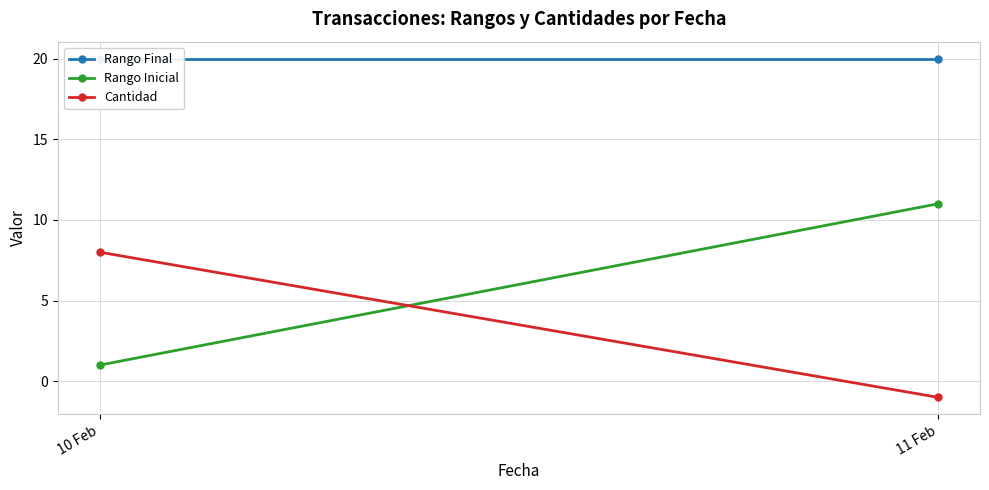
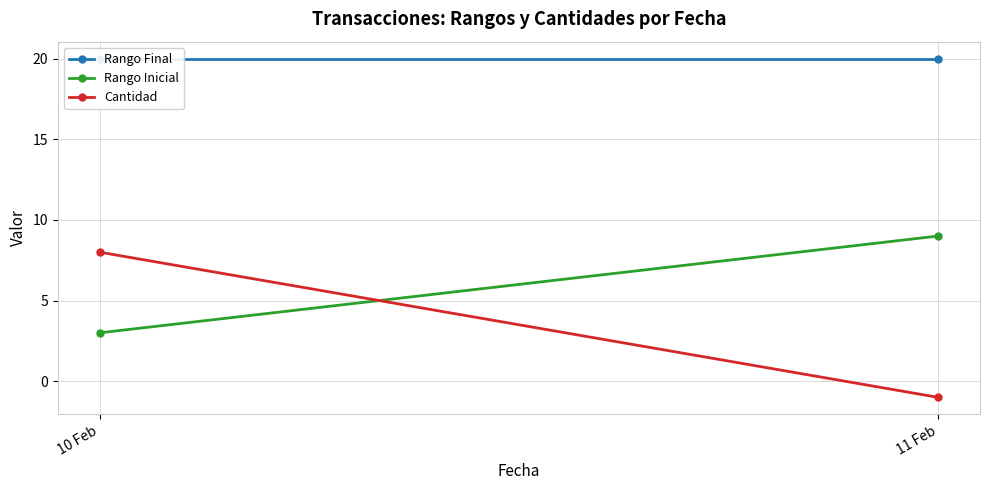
  {
    "Rango Final": {
      "11 Feb": 20
    },
    "Rango Inicial": {
-     "10 Feb": 1,
-     "11 Feb": 11
+     "10 Feb": 3,
+     "11 Feb": 9
    },
    "Cantidad": {
      "10 Feb": 8,
      "11 Feb": -1
    }
  }
